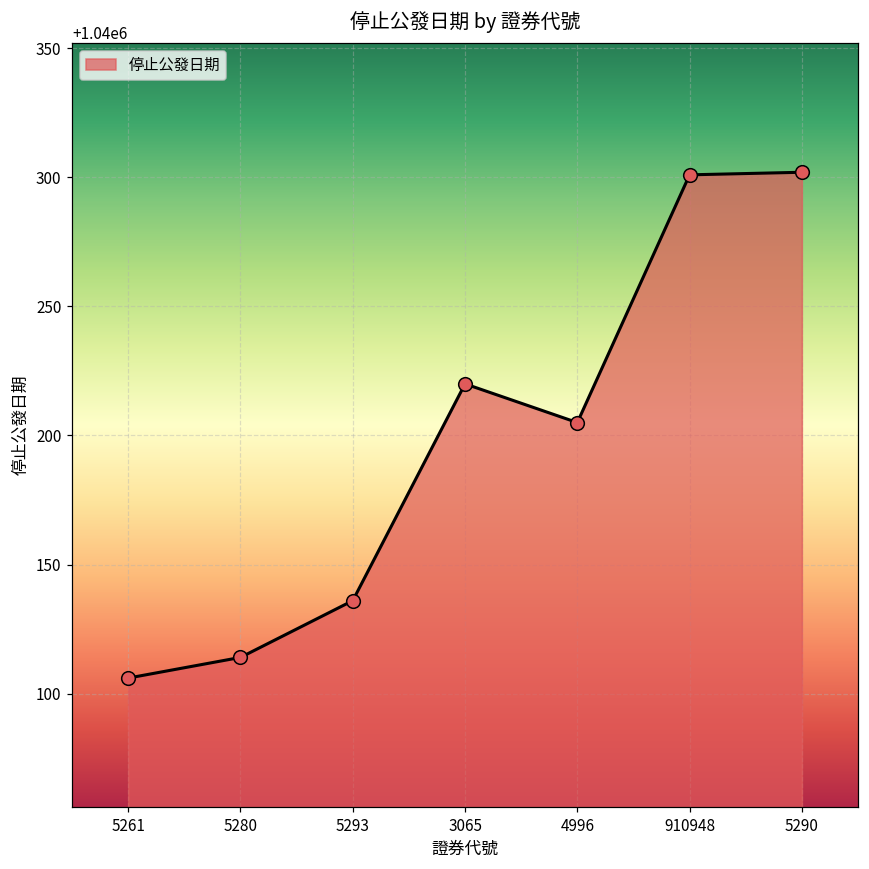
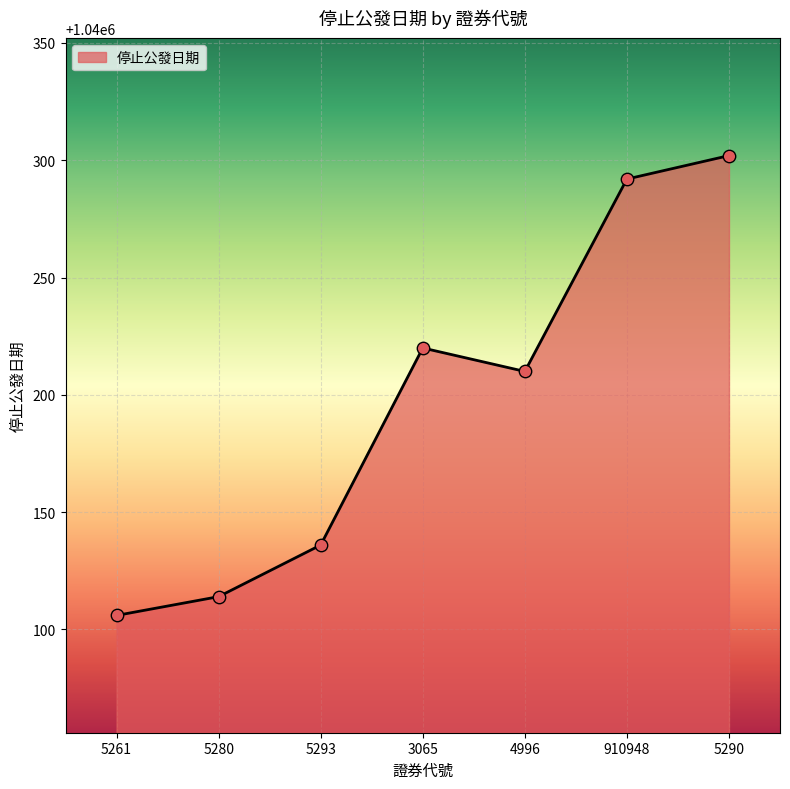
  {
    "5261": 1040106,
    "5280": 1040114,
    "5293": 1040136,
    "3065": 1040220,
-   "4996": 1040205,
-   "910948": 1040301,
+   "4996": 1040210,
+   "910948": 1040292,
    "5290": 1040302
  }
